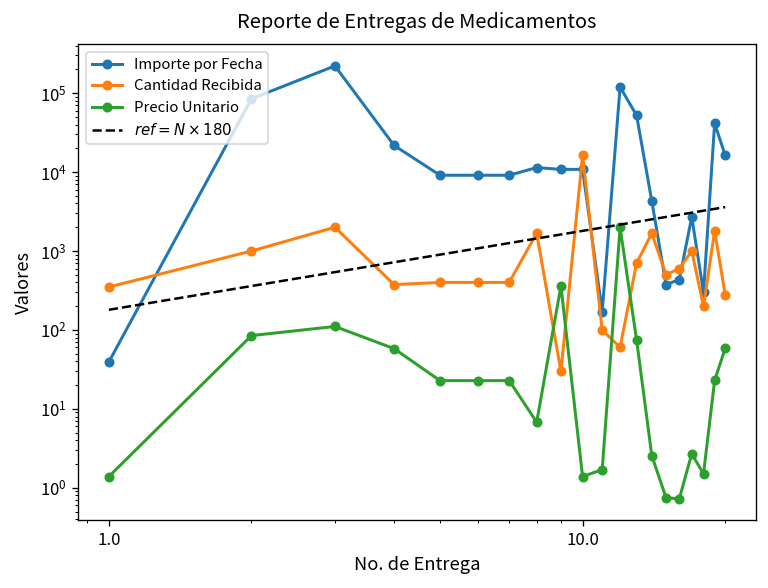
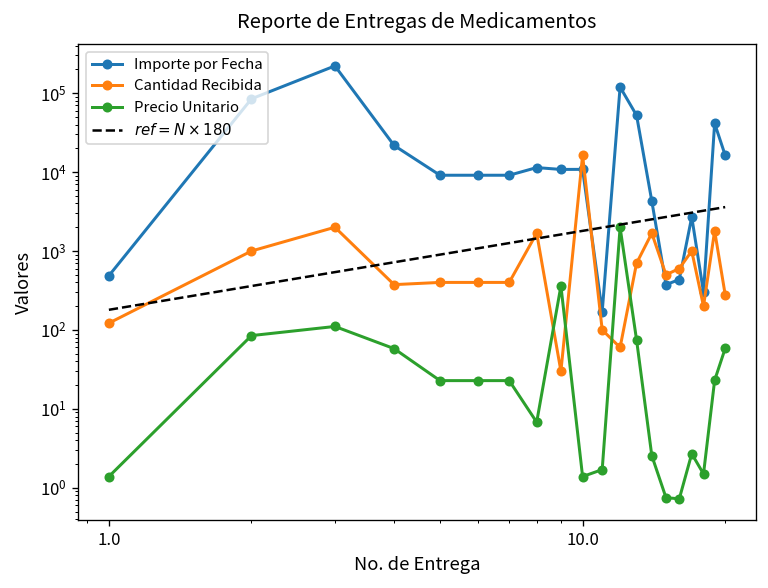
  {
    "Importe por Fecha": {
-     "1.0": 40,
+     "1.0": 500,
      "10.0": 11000
    },
    "Cantidad Recibida": {
-     "1.0": 400,
+     "1.0": 120,
      "10.0": 16000
    },
    "Precio Unitario": {
      "1.0": 1.4,
      "10.0": 1.4
    }
  }
